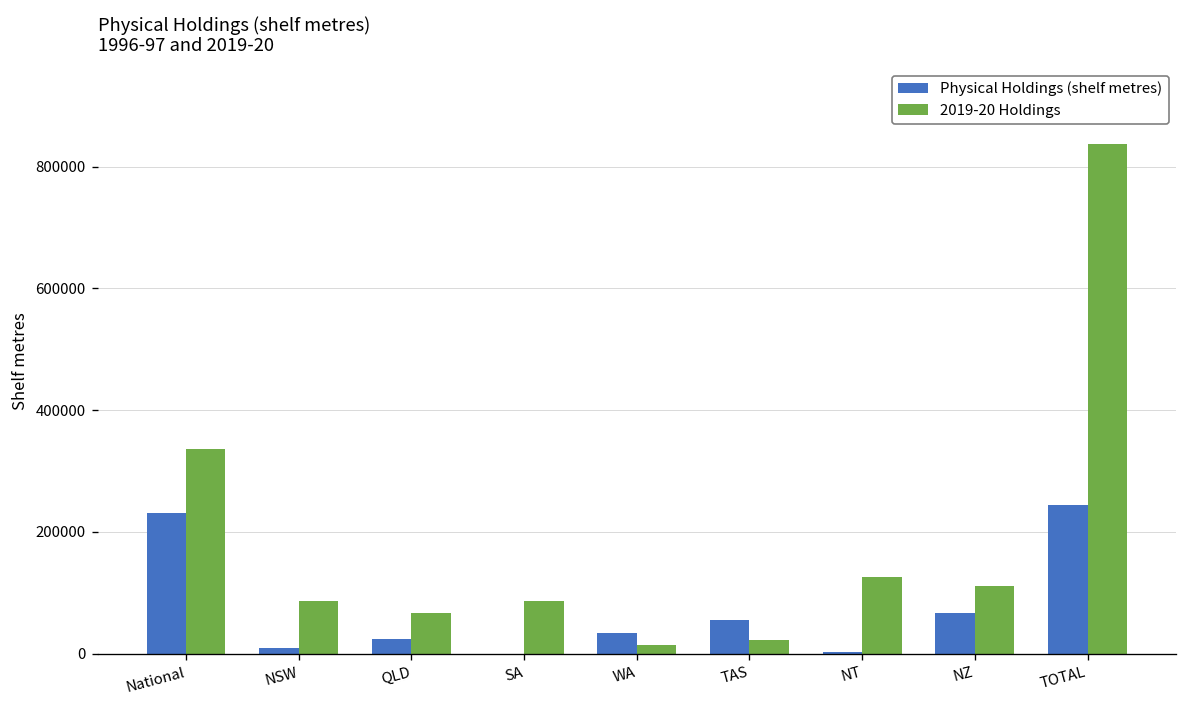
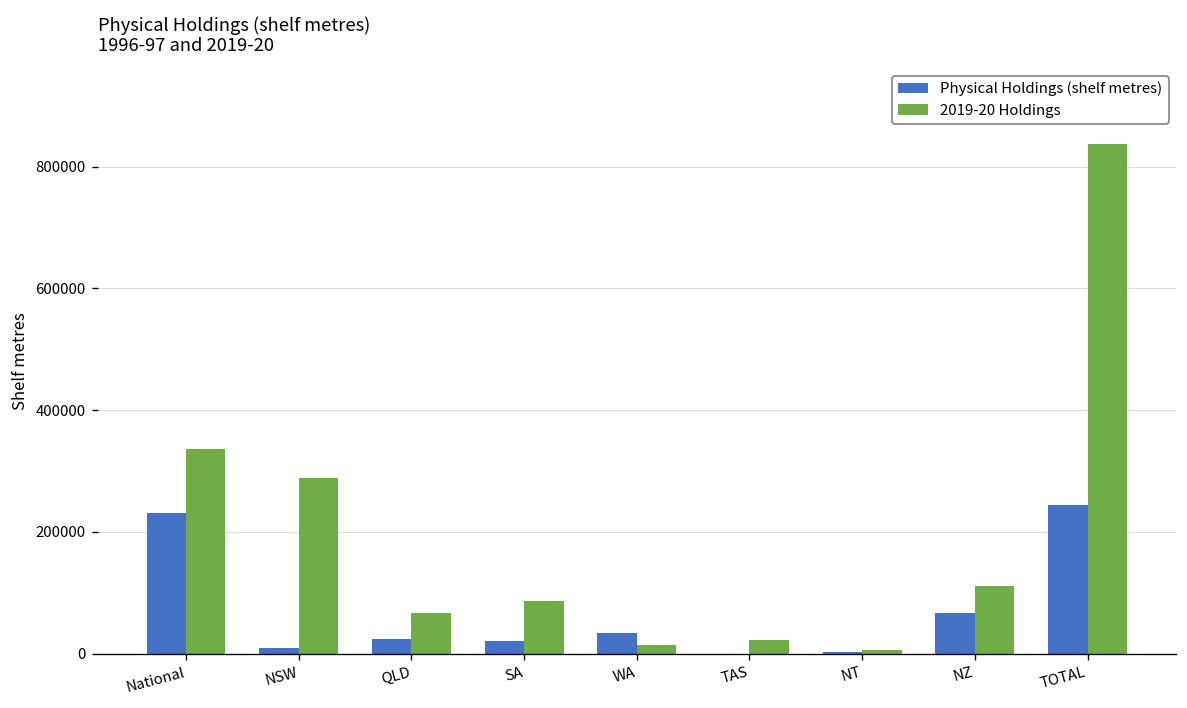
  {
    "Physical Holdings (shelf metres)": {
      "National": 230000,
      "NSW": 10000,
      "QLD": 20000,
-     "SA": 0,
+     "SA": 20000,
      "WA": 30000,
-     "TAS": 60000,
+     "TAS": 0,
      "NZ": 70000,
      "TOTAL": 240000
    },
    "2019-20 Holdings": {
      "National": 340000,
-     "NSW": 90000,
+     "NSW": 290000,
      "QLD": 70000,
      "SA": 90000,
      "WA": 10000,
      "TAS": 20000,
-     "NT": 130000,
+     "NT": 10000,
      "NZ": 110000,
      "TOTAL": 840000
    }
  }
